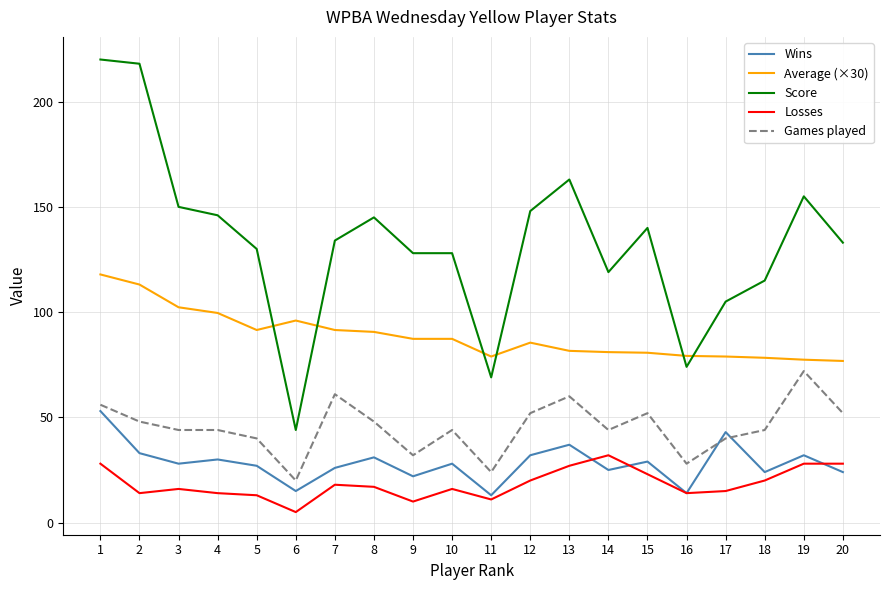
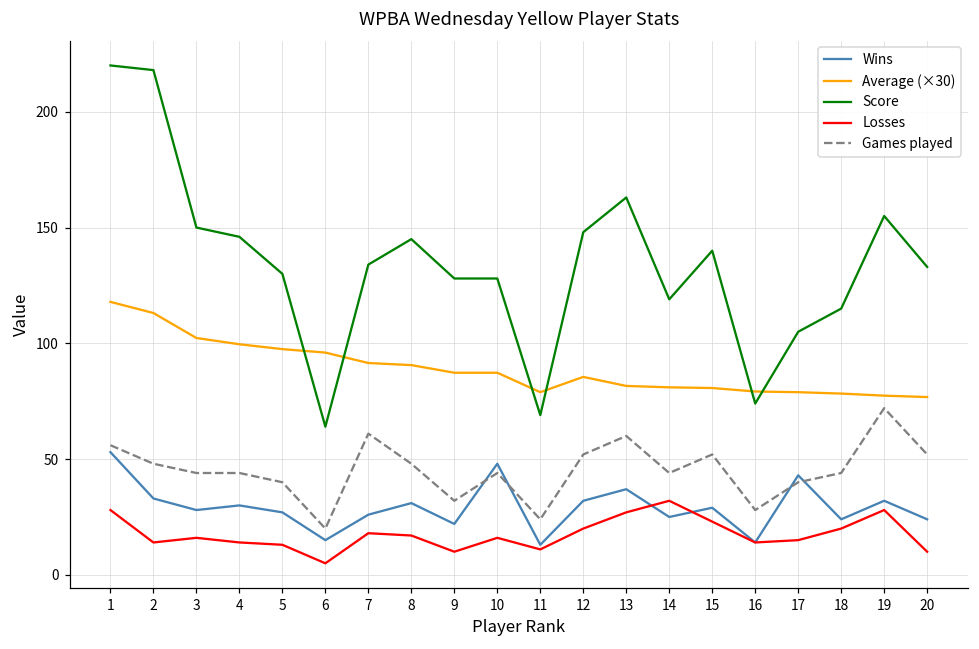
  {
    "Wins": {
      "1": 53,
      "2": 33,
      "3": 28,
      "4": 30,
      "5": 27,
      "6": 15,
      "7": 26,
      "8": 31,
      "9": 22,
-     "10": 28,
+     "10": 48,
      "11": 13,
      "12": 32,
      "13": 37,
      "14": 25,
      "15": 29,
      "17": 43,
      "18": 24,
      "19": 32,
      "20": 24
    },
    "Average (×30)": {
      "1": 118,
      "2": 113,
      "3": 102,
      "4": 100,
-     "5": 92,
+     "5": 98,
      "6": 96,
      "7": 92,
      "8": 91,
      "9": 87,
      "10": 87,
      "11": 79,
      "12": 86,
      "13": 82,
      "14": 81,
      "15": 81,
      "16": 79,
      "17": 79,
      "18": 78,
      "19": 77,
      "20": 77
    },
    "Score": {
      "1": 220,
      "2": 218,
      "3": 150,
      "4": 146,
      "5": 130,
-     "6": 44,
+     "6": 64,
      "7": 134,
      "8": 145,
      "9": 128,
      "10": 128,
      "11": 69,
      "12": 148,
      "13": 163,
      "14": 119,
      "15": 140,
      "16": 74,
      "17": 105,
      "18": 115,
      "19": 155,
      "20": 133
    },
    "Losses": {
      "1": 28,
      "2": 14,
      "3": 16,
      "4": 14,
      "5": 13,
      "6": 5,
      "7": 18,
      "8": 17,
      "9": 10,
      "10": 16,
      "11": 11,
      "12": 20,
      "13": 27,
      "14": 32,
      "15": 23,
      "17": 15,
      "18": 20,
      "19": 28,
-     "20": 28
+     "20": 10
    },
    "Games played": {
      "1": 56,
      "2": 48,
      "3": 44,
      "4": 44,
      "5": 40,
      "6": 20,
      "7": 61,
      "8": 48,
      "9": 32,
      "10": 44,
      "11": 24,
      "12": 52,
      "13": 60,
      "14": 44,
      "15": 52,
      "16": 28,
      "17": 40,
      "18": 44,
      "19": 72,
      "20": 52
    }
  }
